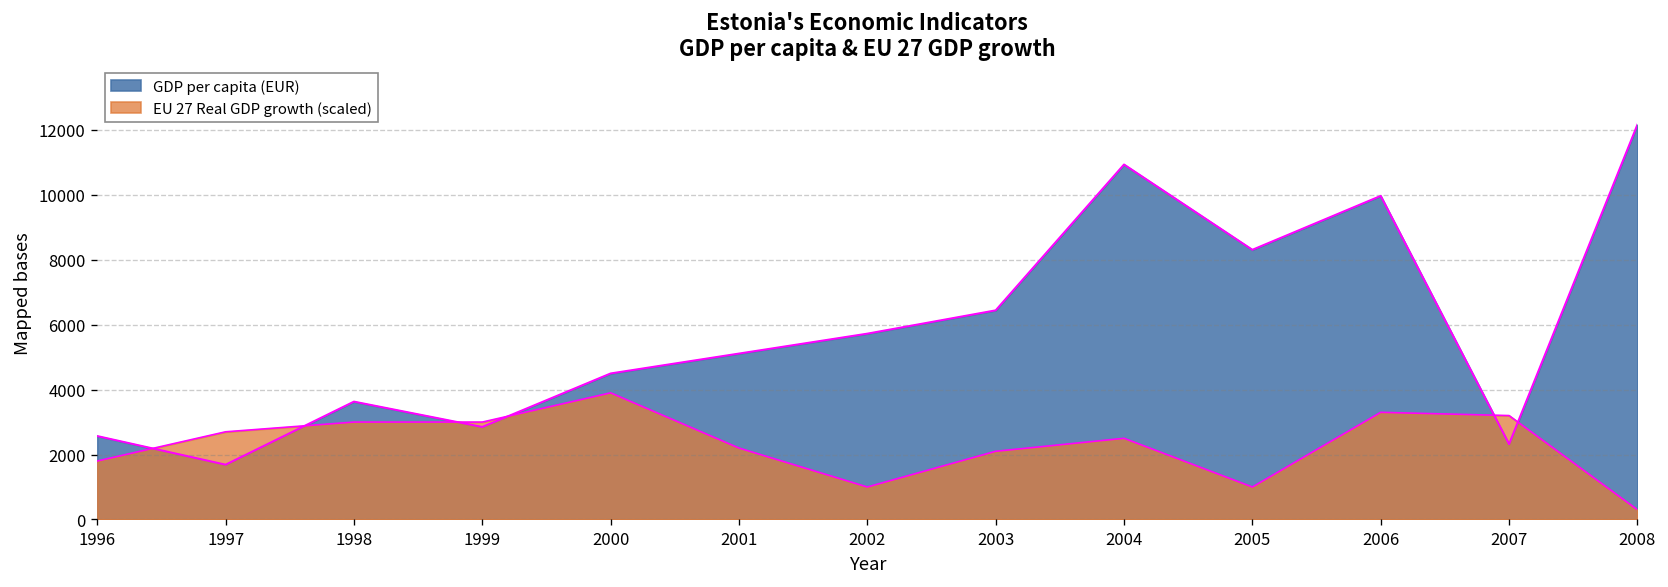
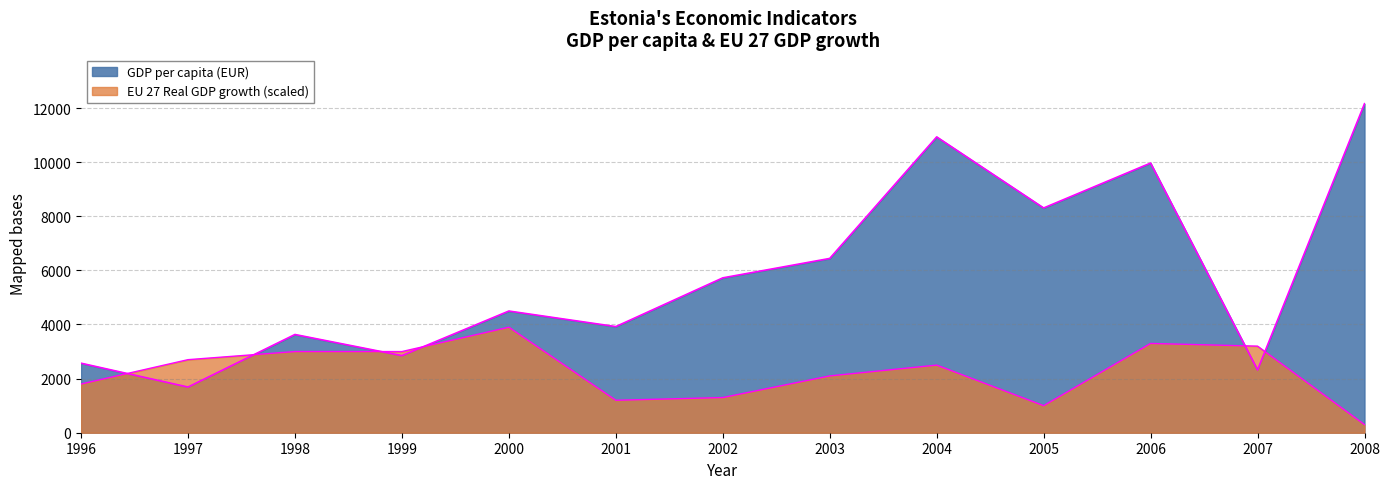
  {
    "GDP per capita (EUR)": {
      "1996": 2600,
      "1997": 1700,
      "1998": 3600,
      "1999": 2800,
      "2000": 4500,
-     "2001": 5100,
+     "2001": 3900,
      "2002": 5700,
      "2003": 6400,
      "2004": 10900,
      "2005": 8300,
      "2006": 10000,
      "2007": 2300,
      "2008": 12200
    },
    "EU 27 Real GDP growth (scaled)": {
      "1996": 1800,
      "1997": 2700,
      "1998": 3000,
      "1999": 3000,
      "2000": 3900,
-     "2001": 2200,
-     "2002": 1000,
+     "2001": 1200,
+     "2002": 1300,
      "2003": 2100,
      "2004": 2500,
      "2005": 1000,
      "2006": 3300,
      "2007": 3200,
      "2008": 300
    }
  }
